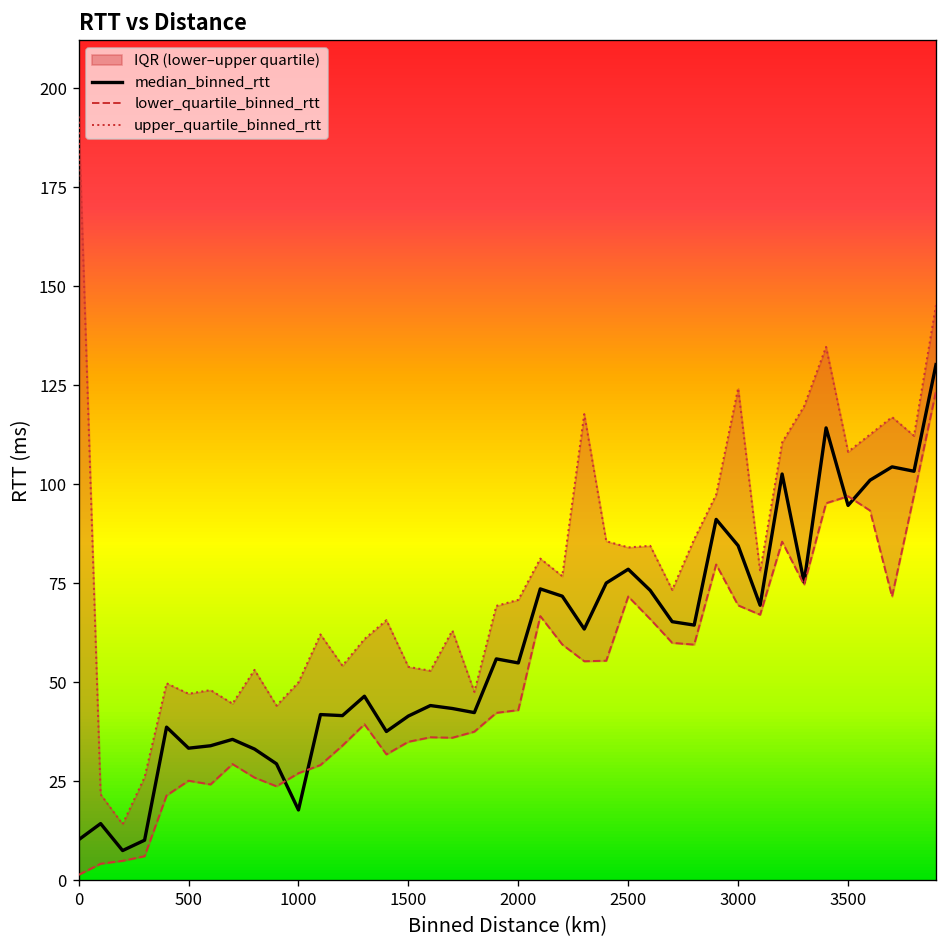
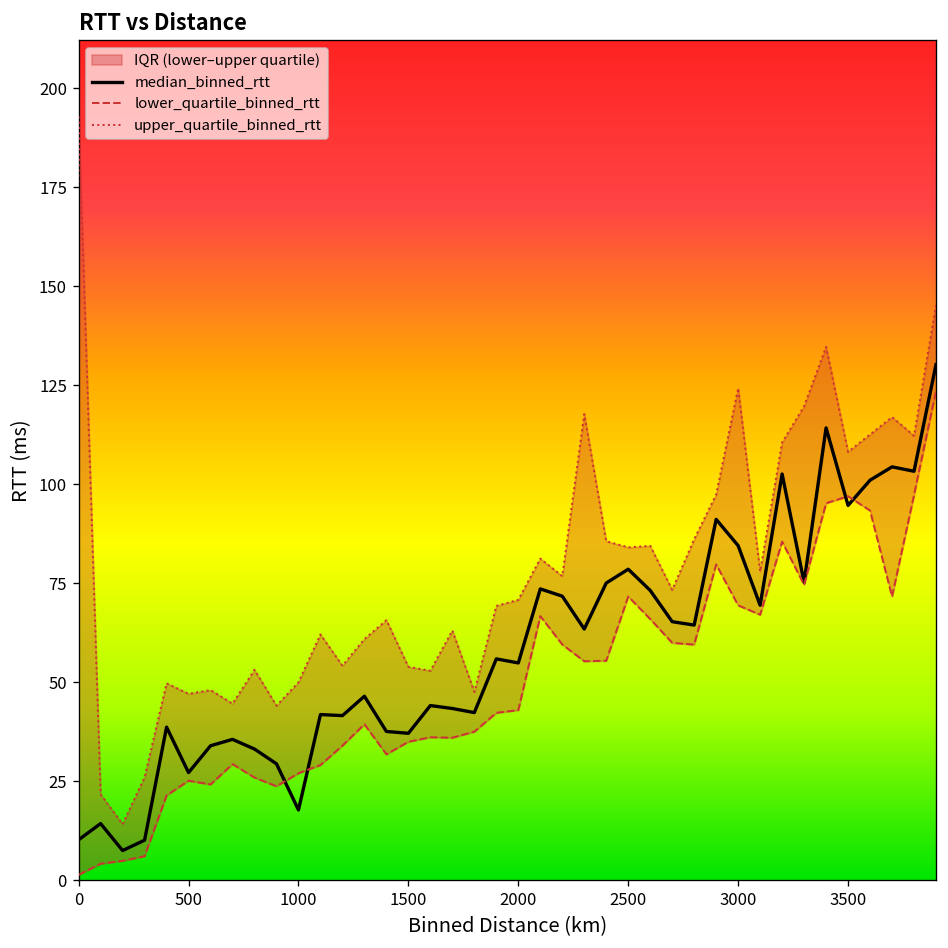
  {
    "median_binned_rtt": {
      "0": 10,
-     "500": 33,
+     "500": 27,
      "1000": 18,
-     "1500": 42,
+     "1500": 37,
      "2000": 55,
      "2500": 79,
      "3000": 85,
      "3500": 95
    }
  }
